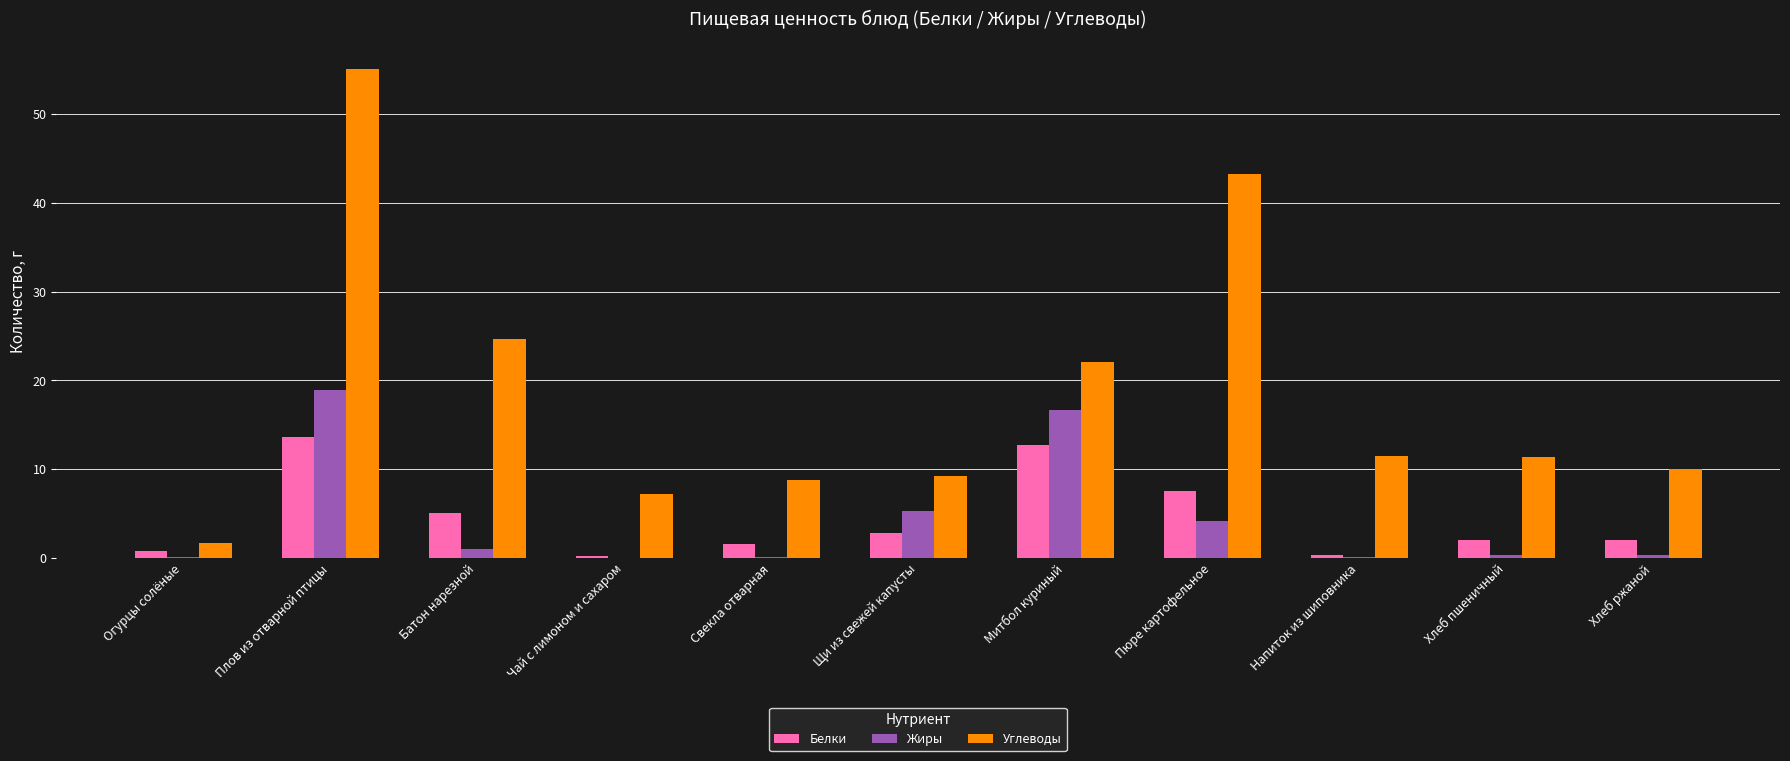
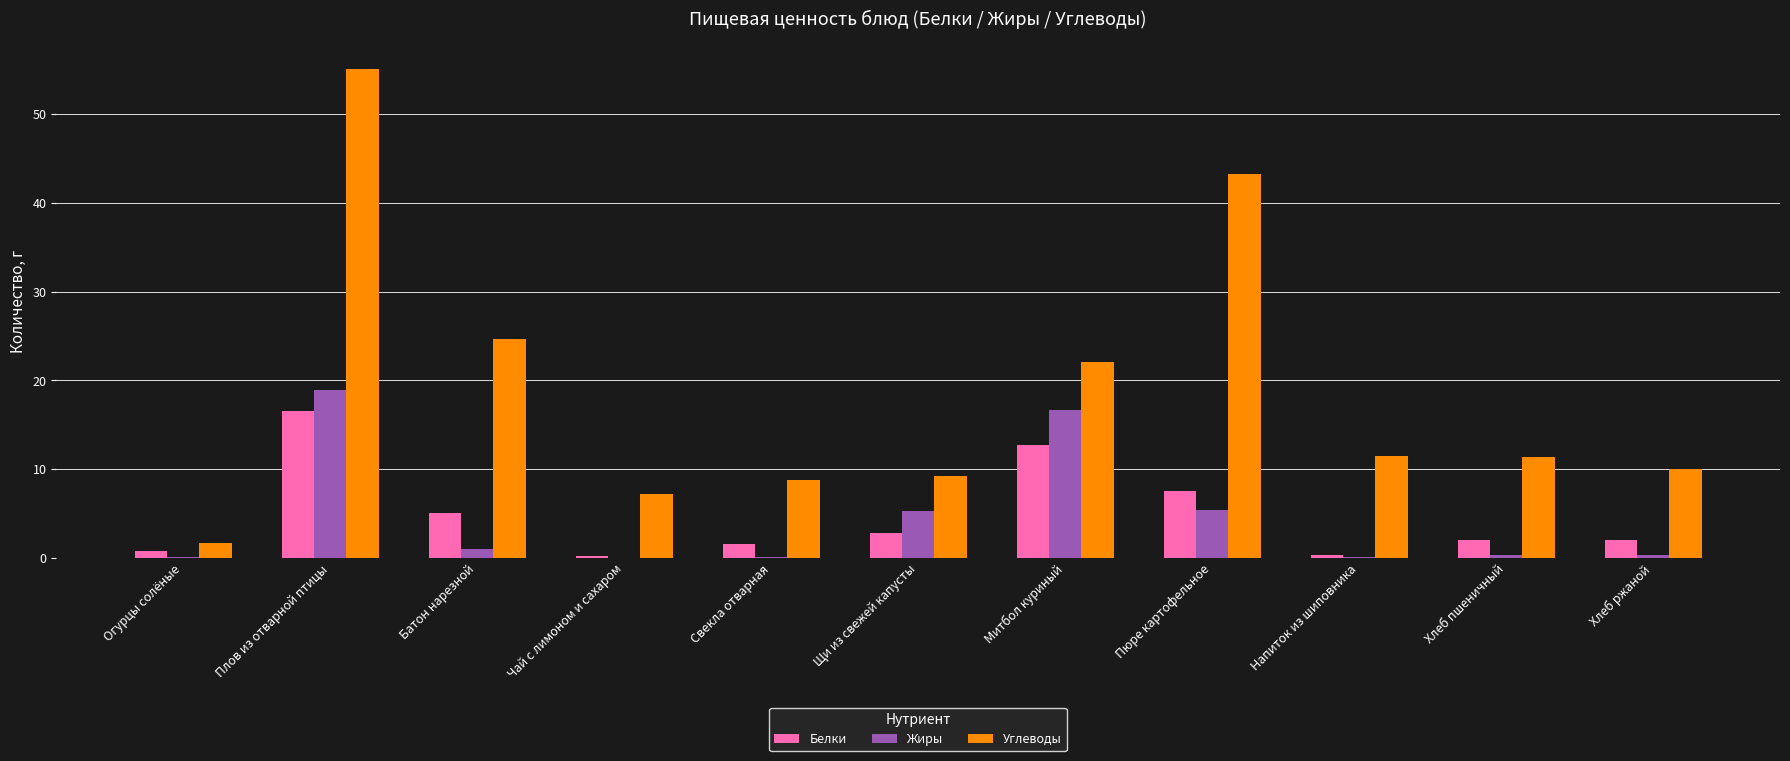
  {
    "Белки": {
      "Огурцы солёные": 1,
-     "Плов из отварной птицы": 14,
+     "Плов из отварной птицы": 17,
      "Батон нарезной": 5,
      "Свекла отварная": 2,
      "Щи из свежей капусты": 3,
      "Митбол куриный": 13,
      "Пюре картофельное": 8,
      "Напиток из шиповника": 0,
      "Хлеб пшеничный": 2,
      "Хлеб ржаной": 2
    },
    "Жиры": {
      "Плов из отварной птицы": 19,
      "Батон нарезной": 1,
      "Чай с лимоном и сахаром": 0,
      "Щи из свежей капусты": 5,
      "Митбол куриный": 17,
-     "Пюре картофельное": 4,
+     "Пюре картофельное": 5,
      "Хлеб ржаной": 0
    },
    "Углеводы": {
      "Огурцы солёные": 2,
      "Плов из отварной птицы": 55,
      "Батон нарезной": 25,
      "Чай с лимоном и сахаром": 7,
      "Свекла отварная": 9,
      "Щи из свежей капусты": 9,
      "Митбол куриный": 22,
      "Пюре картофельное": 43,
      "Напиток из шиповника": 11,
      "Хлеб пшеничный": 11,
      "Хлеб ржаной": 10
    }
  }
